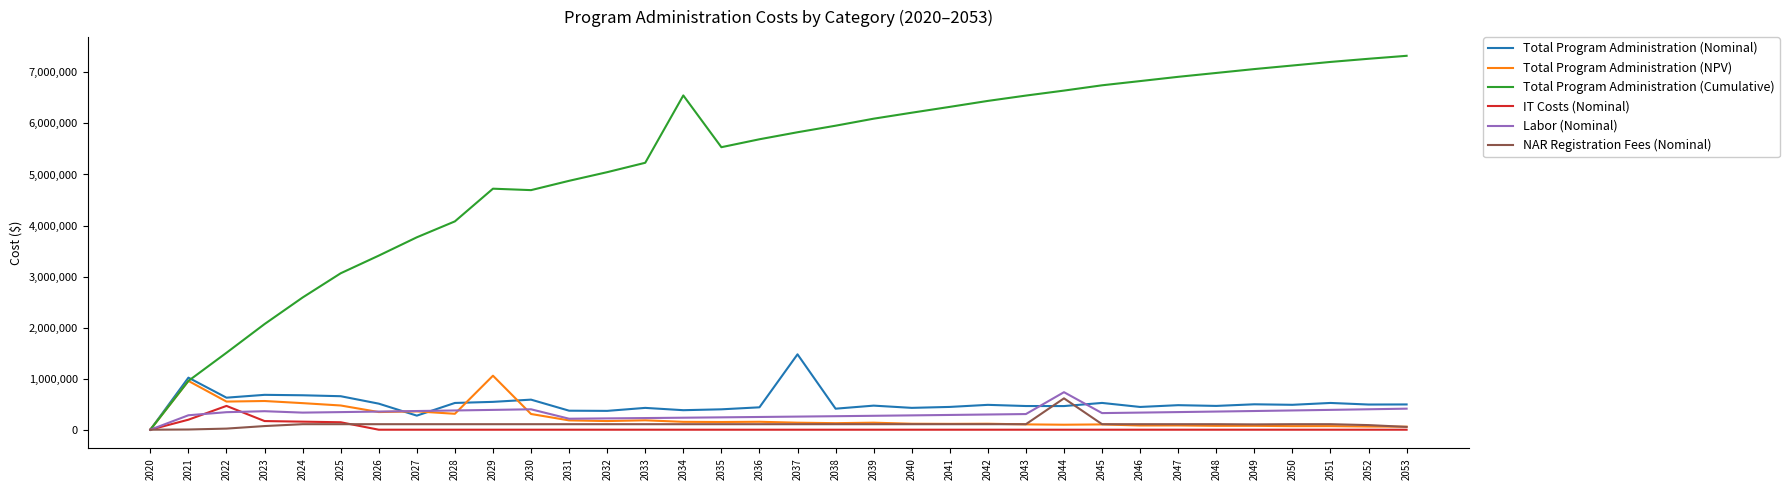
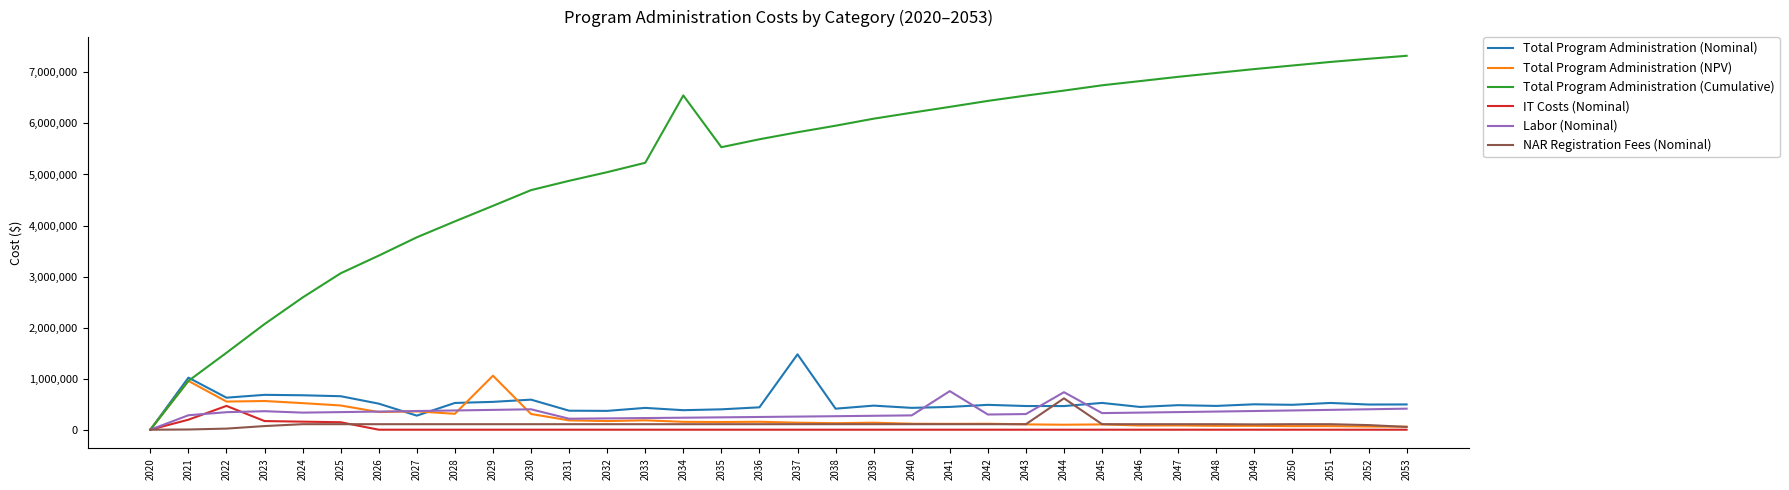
  {
    "Total Program Administration (Nominal)": {
      "2021": "1,000,000",
      "2022": "600,000",
      "2023": "700,000",
      "2024": "700,000",
      "2025": "700,000",
      "2026": "500,000",
      "2027": "300,000",
      "2028": "500,000",
      "2029": "500,000",
      "2030": "600,000",
      "2031": "400,000",
      "2032": "400,000",
      "2033": "400,000",
      "2034": "400,000",
      "2035": "400,000",
      "2036": "400,000",
      "2037": "1,500,000",
      "2038": "400,000",
      "2039": "500,000",
      "2040": "400,000",
      "2041": "400,000",
      "2042": "500,000",
      "2043": "500,000",
      "2044": "500,000",
      "2045": "500,000",
      "2046": "400,000",
      "2047": "500,000",
      "2048": "500,000",
      "2049": "500,000",
      "2050": "500,000",
      "2051": "500,000",
      "2052": "500,000",
      "2053": "500,000"
    },
    "Total Program Administration (NPV)": {
      "2022": "600,000",
      "2023": "600,000",
      "2024": "500,000",
      "2025": "500,000",
      "2028": "300,000",
      "2029": "1,100,000",
      "2030": "300,000",
      "2032": "200,000",
      "2044": "100,000"
    },
    "Total Program Administration (Cumulative)": {
      "2022": "1,500,000",
      "2023": "2,100,000",
      "2024": "2,600,000",
      "2025": "3,100,000",
      "2026": "3,400,000",
      "2027": "3,800,000",
      "2028": "4,100,000",
-     "2029": "4,700,000",
+     "2029": "4,400,000",
      "2030": "4,700,000",
      "2031": "4,900,000",
      "2032": "5,000,000",
      "2033": "5,200,000",
      "2034": "6,500,000",
      "2035": "5,500,000",
      "2036": "5,700,000",
      "2037": "5,800,000",
      "2038": "6,000,000",
      "2039": "6,100,000",
      "2040": "6,200,000",
      "2041": "6,300,000",
      "2042": "6,400,000",
      "2043": "6,500,000",
      "2044": "6,600,000",
      "2045": "6,700,000",
      "2046": "6,800,000",
      "2047": "6,900,000",
      "2048": "7,000,000",
      "2049": "7,100,000",
      "2050": "7,100,000",
      "2051": "7,200,000",
      "2052": "7,300,000",
      "2053": "7,300,000"
    },
    "IT Costs (Nominal)": {
      "2021": "200,000",
      "2022": "500,000",
      "2023": "200,000",
      "2026": "0",
      "2027": "0",
      "2028": "0",
      "2029": "0",
      "2030": "0",
      "2031": "0",
      "2032": "0",
      "2033": "0",
      "2034": "0",
      "2035": "0",
      "2036": "0",
      "2037": "0",
      "2038": "0",
      "2039": "0",
      "2040": "0",
      "2041": "0",
      "2042": "0",
      "2043": "0",
      "2044": "0",
      "2045": "0",
      "2046": "0",
      "2047": "0",
      "2048": "0",
      "2049": "0",
      "2050": "0",
      "2051": "0",
      "2052": "0",
      "2053": "0"
    },
    "Labor (Nominal)": {
      "2021": "300,000",
      "2022": "300,000",
      "2023": "400,000",
      "2024": "300,000",
      "2025": "300,000",
      "2028": "400,000",
      "2029": "400,000",
      "2030": "400,000",
      "2032": "200,000",
      "2034": "200,000",
      "2035": "200,000",
      "2036": "200,000",
      "2037": "300,000",
      "2038": "300,000",
      "2039": "300,000",
      "2040": "300,000",
-     "2041": "300,000",
+     "2041": "800,000",
      "2042": "300,000",
      "2043": "300,000",
      "2044": "700,000",
      "2045": "300,000",
      "2046": "300,000",
      "2047": "300,000",
      "2048": "400,000",
      "2049": "400,000",
      "2050": "400,000",
      "2051": "400,000",
      "2052": "400,000",
      "2053": "400,000"
    },
    "NAR Registration Fees (Nominal)": {
      "2021": "0",
      "2022": "0",
      "2023": "100,000",
      "2026": "100,000",
      "2027": "100,000",
      "2028": "100,000",
      "2029": "100,000",
      "2030": "100,000",
      "2031": "100,000",
      "2032": "100,000",
      "2033": "100,000",
      "2044": "600,000"
    }
  }
